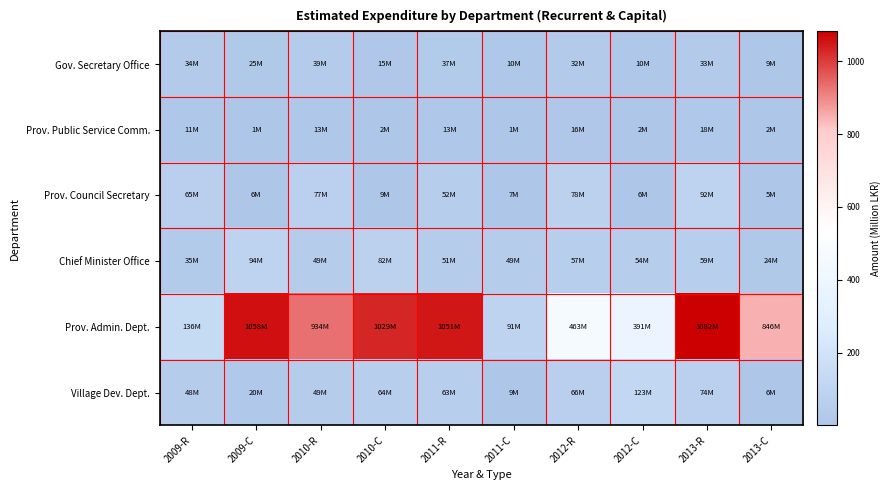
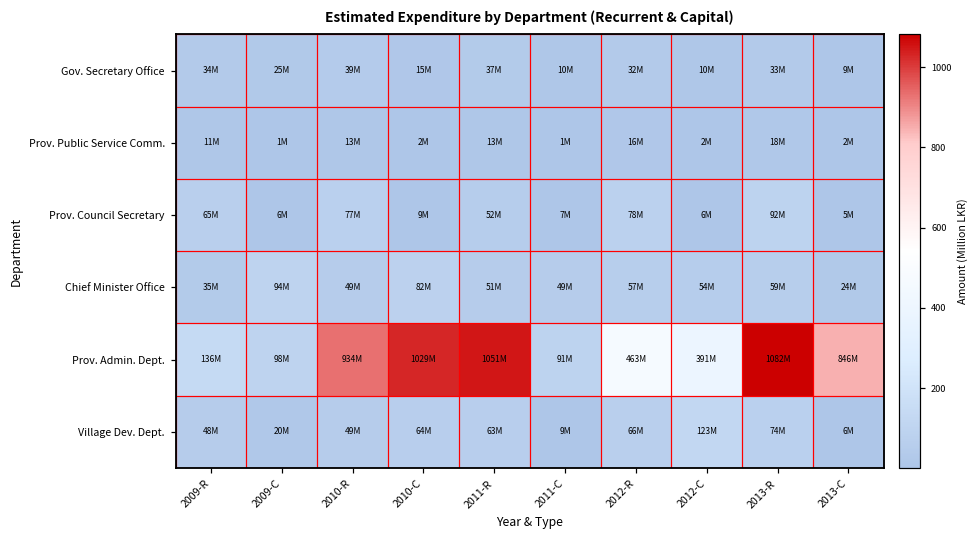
  {
    "Gov. Secretary Office": {
      "2009-R": "34M",
      "2009-C": "25M",
      "2010-R": "39M",
      "2010-C": "15M",
      "2011-R": "37M",
      "2011-C": "10M",
      "2012-R": "32M",
      "2012-C": "10M",
      "2013-R": "33M",
      "2013-C": "9M"
    },
    "Prov. Public Service Comm.": {
      "2009-R": "11M",
      "2009-C": "1M",
      "2010-R": "13M",
      "2010-C": "2M",
      "2011-R": "13M",
      "2011-C": "1M",
      "2012-R": "16M",
      "2012-C": "2M",
      "2013-R": "18M",
      "2013-C": "2M"
    },
    "Prov. Council Secretary": {
      "2009-R": "65M",
      "2009-C": "6M",
      "2010-R": "77M",
      "2010-C": "9M",
      "2011-R": "52M",
      "2011-C": "7M",
      "2012-R": "78M",
      "2012-C": "6M",
      "2013-R": "92M",
      "2013-C": "5M"
    },
    "Chief Minister Office": {
      "2009-R": "35M",
      "2009-C": "94M",
      "2010-R": "49M",
      "2010-C": "82M",
      "2011-R": "51M",
      "2011-C": "49M",
      "2012-R": "57M",
      "2012-C": "54M",
      "2013-R": "59M",
      "2013-C": "24M"
    },
    "Prov. Admin. Dept.": {
      "2009-R": "136M",
-     "2009-C": "1058M",
+     "2009-C": "98M",
      "2010-R": "934M",
      "2010-C": "1029M",
      "2011-R": "1051M",
      "2011-C": "91M",
      "2012-R": "463M",
      "2012-C": "391M",
      "2013-R": "1082M",
      "2013-C": "846M"
    },
    "Village Dev. Dept.": {
      "2009-R": "48M",
      "2009-C": "20M",
      "2010-R": "49M",
      "2010-C": "64M",
      "2011-R": "63M",
      "2011-C": "9M",
      "2012-R": "66M",
      "2012-C": "123M",
      "2013-R": "74M",
      "2013-C": "6M"
    }
  }
